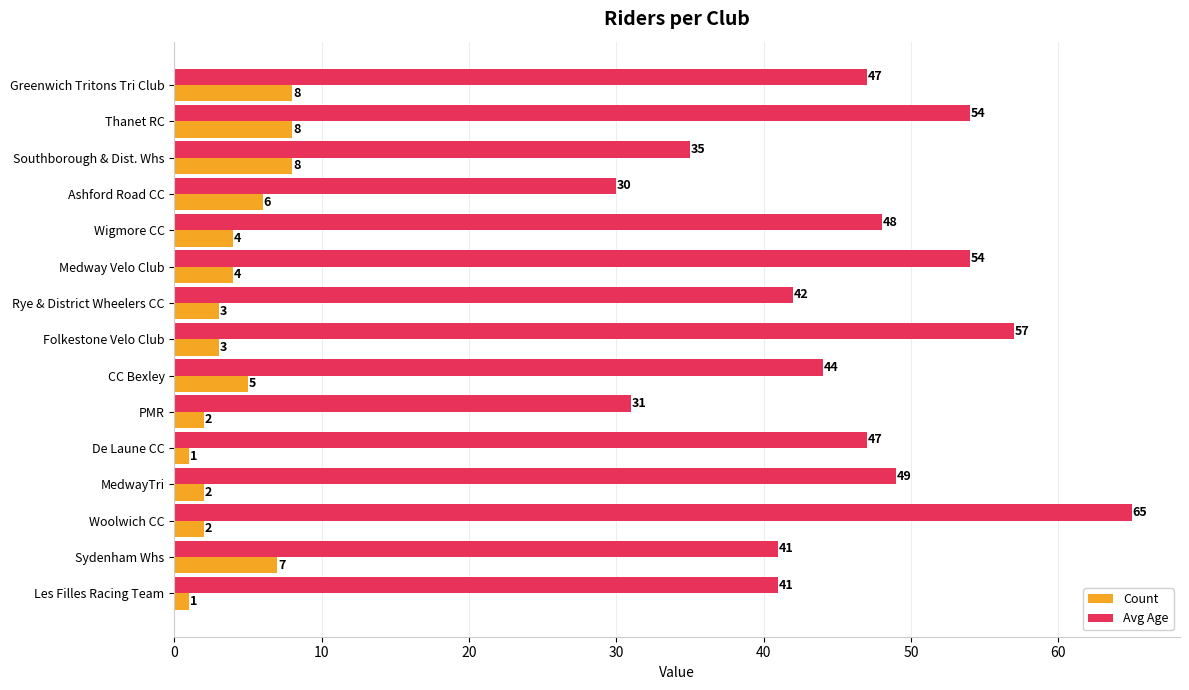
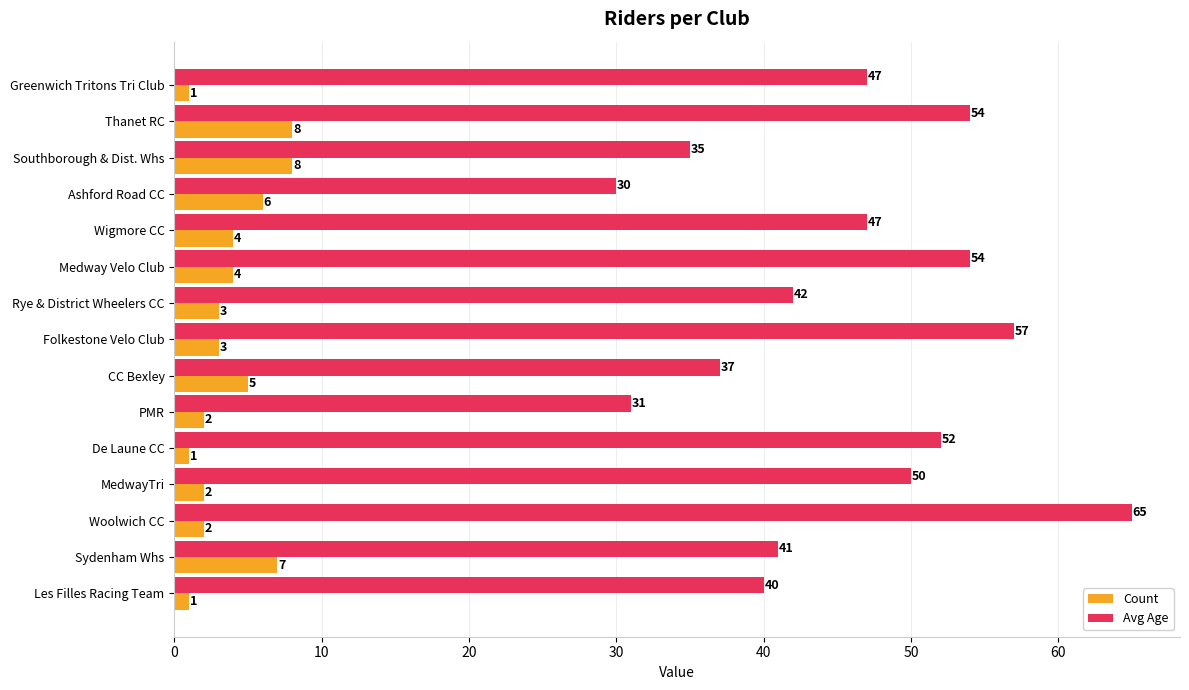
  {
    "Count": {
-     "Greenwich Tritons Tri Club": 8,
+     "Greenwich Tritons Tri Club": 1,
      "Thanet RC": 8,
      "Southborough & Dist. Whs": 8,
      "Ashford Road CC": 6,
      "Wigmore CC": 4,
      "Medway Velo Club": 4,
      "Rye & District Wheelers CC": 3,
      "Folkestone Velo Club": 3,
      "CC Bexley": 5,
      "PMR": 2,
      "De Laune CC": 1,
      "MedwayTri": 2,
      "Woolwich CC": 2,
      "Sydenham Whs": 7,
      "Les Filles Racing Team": 1
    },
    "Avg Age": {
      "Greenwich Tritons Tri Club": 47,
      "Thanet RC": 54,
      "Southborough & Dist. Whs": 35,
      "Ashford Road CC": 30,
-     "Wigmore CC": 48,
+     "Wigmore CC": 47,
      "Medway Velo Club": 54,
      "Rye & District Wheelers CC": 42,
      "Folkestone Velo Club": 57,
-     "CC Bexley": 44,
+     "CC Bexley": 37,
      "PMR": 31,
-     "De Laune CC": 47,
-     "MedwayTri": 49,
+     "De Laune CC": 52,
+     "MedwayTri": 50,
      "Woolwich CC": 65,
      "Sydenham Whs": 41,
-     "Les Filles Racing Team": 41
+     "Les Filles Racing Team": 40
    }
  }
